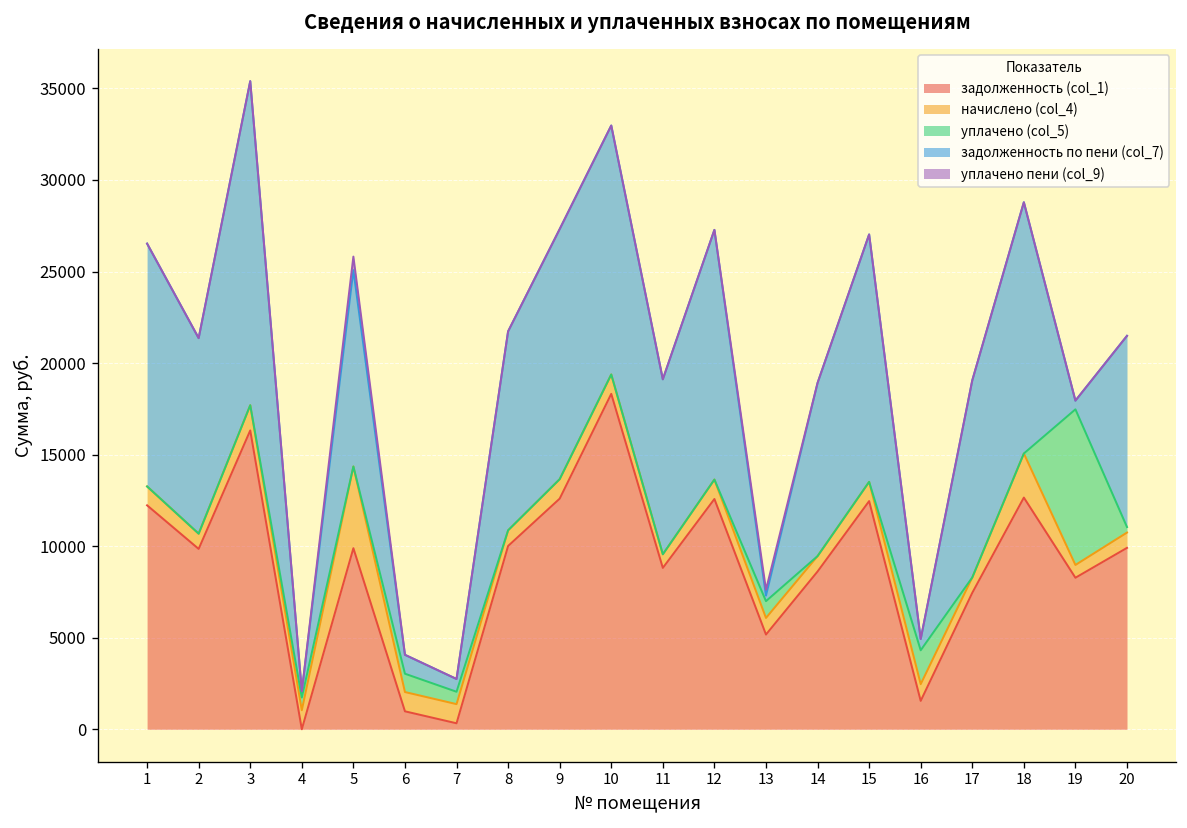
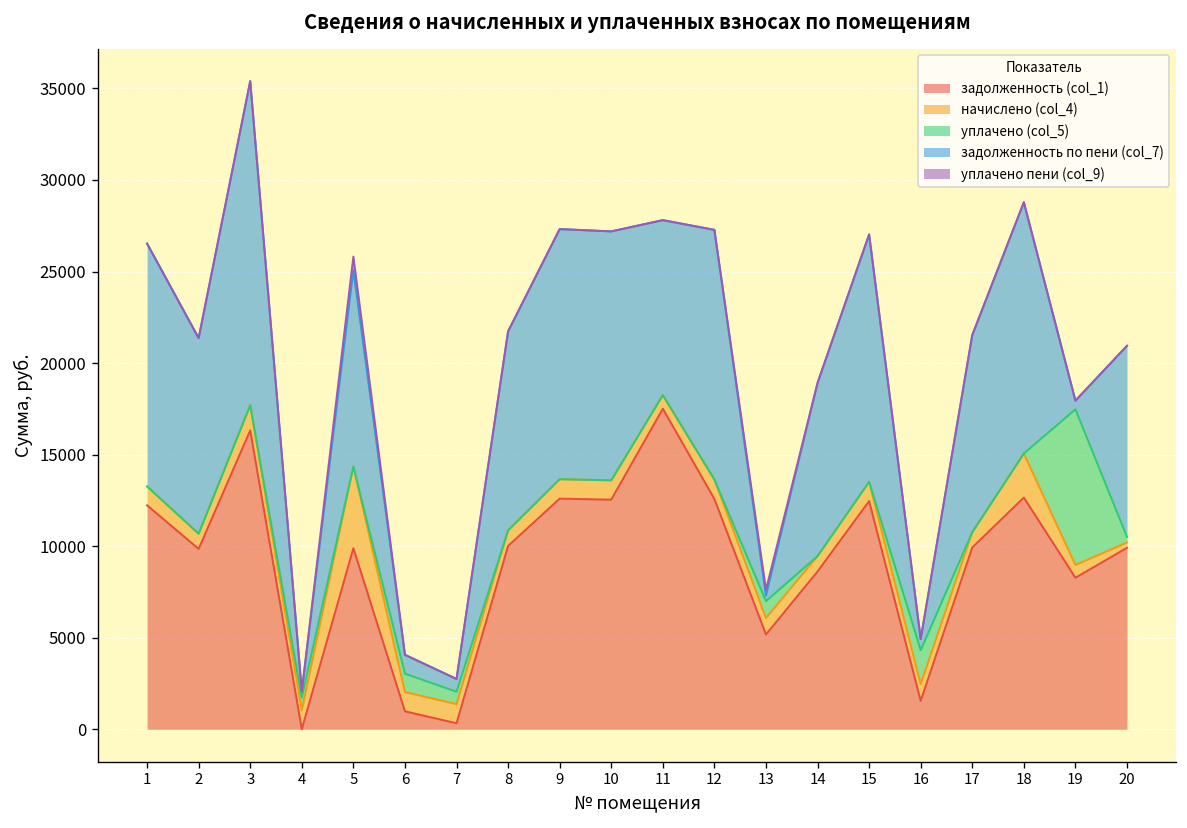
  {
    "задолженность (col_1)": {
      "1": 12200,
      "2": 9800,
      "3": 16300,
      "4": 0,
      "5": 9900,
      "6": 1000,
      "7": 300,
      "8": 10000,
      "9": 12600,
-     "10": 18300,
-     "11": 8800,
+     "10": 12500,
+     "11": 17500,
      "12": 12600,
      "13": 5200,
      "14": 8600,
      "15": 12500,
      "16": 1600,
-     "17": 7500,
+     "17": 9900,
      "18": 12700,
      "19": 8300,
      "20": 9900
    },
    "начислено (col_4)": {
      "4": 1000,
      "6": 1100,
      "7": 1000,
      "13": 900,
      "16": 900,
      "19": 700,
-     "20": 800
+     "20": 300
    },
    "уплачено (col_5)": {
      "4": 700,
      "6": 1000,
      "7": 700,
      "13": 900,
      "16": 1900,
      "19": 8500,
      "20": 300
    },
    "задолженность по пени (col_7)": {
      "5": 10700,
      "13": 300
    },
    "уплачено пени (col_9)": {
      "5": 700,
      "13": 300
    }
  }
